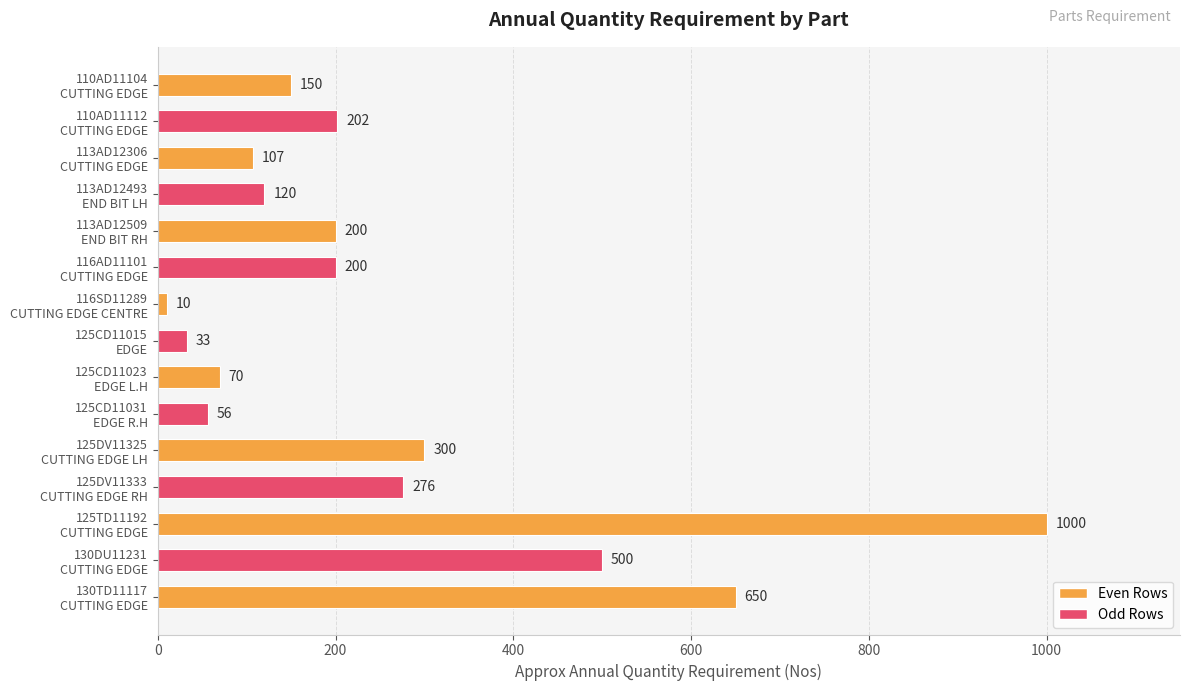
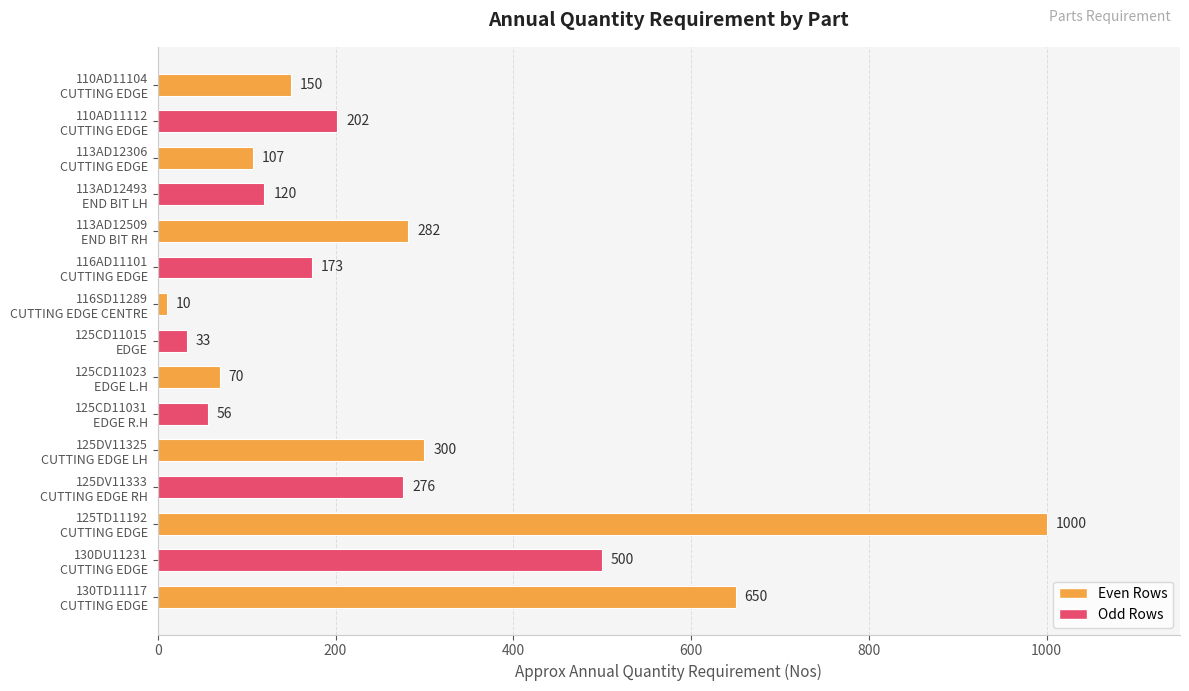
  {
    "110AD11104 CUTTING EDGE": 150,
    "110AD11112 CUTTING EDGE": 202,
    "113AD12306 CUTTING EDGE": 107,
    "113AD12493 END BIT LH": 120,
-   "113AD12509 END BIT RH": 200,
-   "116AD11101 CUTTING EDGE": 200,
+   "113AD12509 END BIT RH": 282,
+   "116AD11101 CUTTING EDGE": 173,
    "116SD11289 CUTTING EDGE CENTRE": 10,
    "125CD11015 EDGE": 33,
    "125CD11023 EDGE L.H": 70,
    "125CD11031 EDGE R.H": 56,
    "125DV11325 CUTTING EDGE LH": 300,
    "125DV11333 CUTTING EDGE RH": 276,
    "125TD11192 CUTTING EDGE": 1000,
    "130DU11231 CUTTING EDGE": 500,
    "130TD11117 CUTTING EDGE": 650
  }
